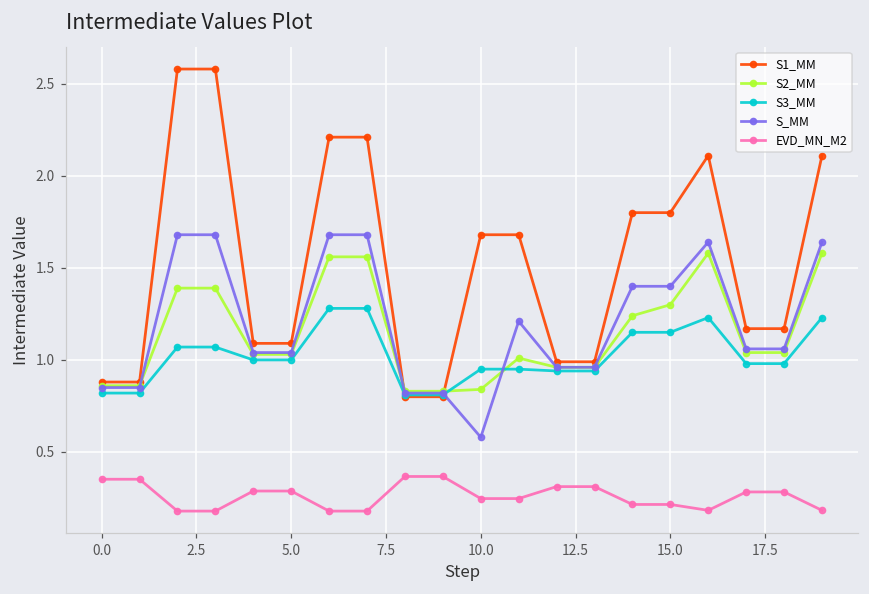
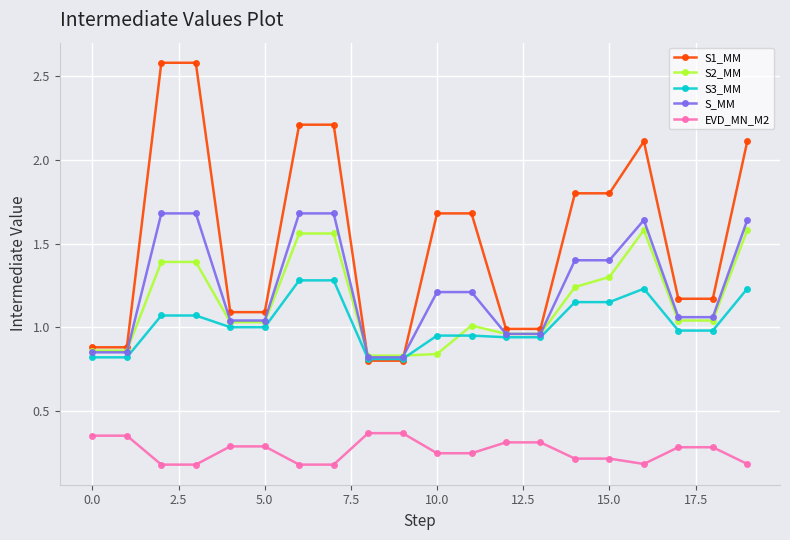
  {
    "S1_MM": {
      "0.0": 0.88,
      "5.0": 1.09,
      "10.0": 1.68,
      "15.0": 1.80
    },
    "S2_MM": {
      "10.0": 0.84,
      "15.0": 1.30
    },
    "S3_MM": {
      "0.0": 0.82,
      "5.0": 1.00,
      "10.0": 0.95,
      "15.0": 1.15
    },
    "S_MM": {
-     "10.0": 0.58,
+     "10.0": 1.21,
      "15.0": 1.40
    },
    "EVD_MN_M2": {
      "0.0": 0.35,
      "5.0": 0.29,
      "10.0": 0.25,
      "15.0": 0.22
    }
  }
